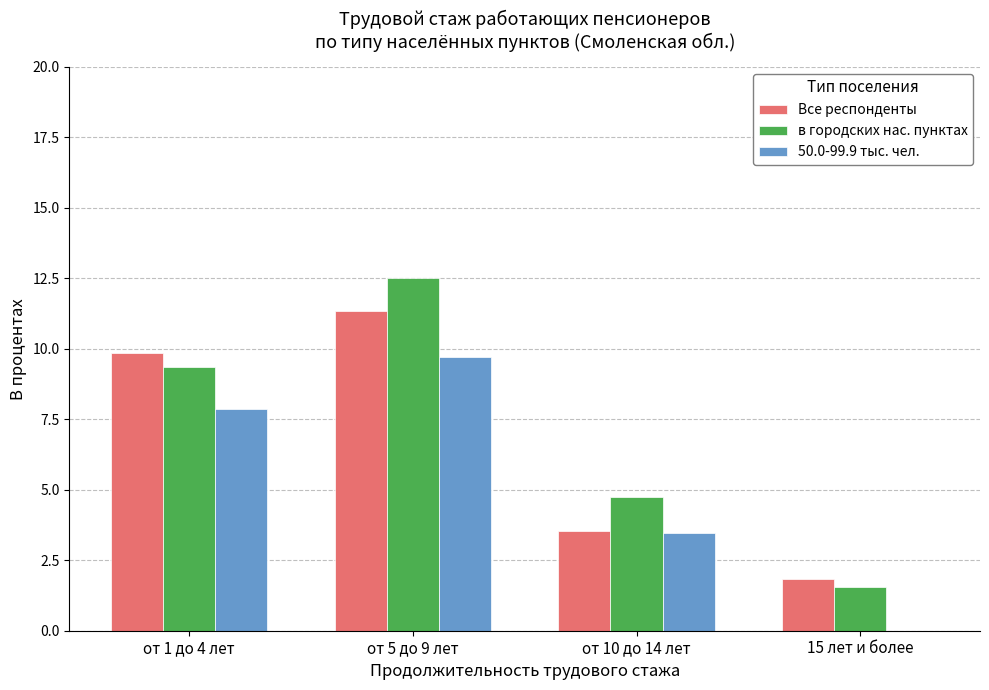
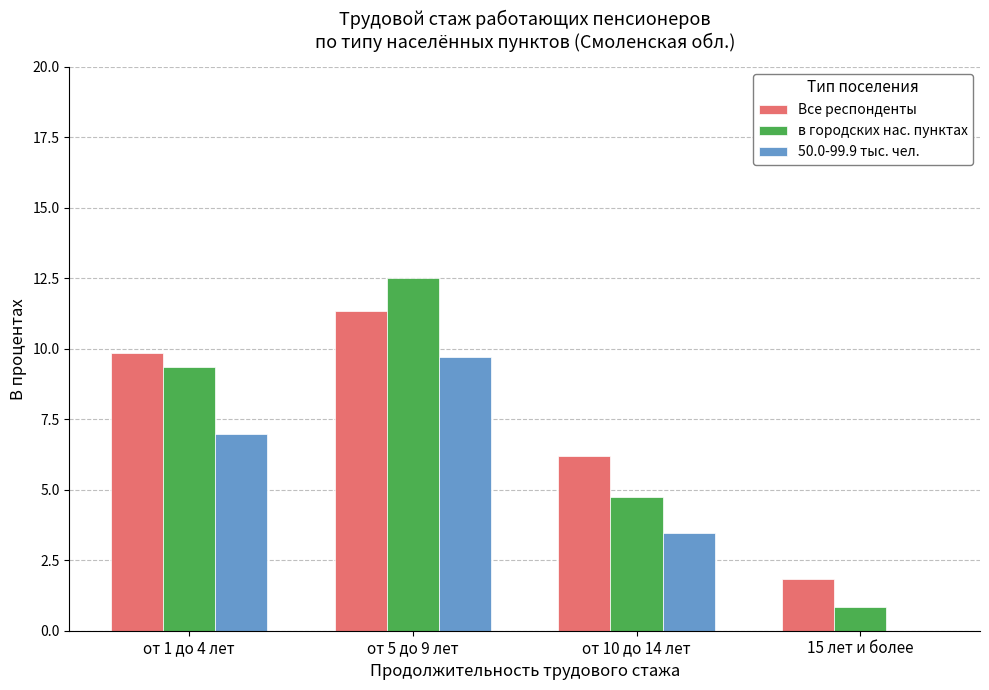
  {
    "Все респонденты": {
      "от 1 до 4 лет": 9.8,
      "от 5 до 9 лет": 11.3,
-     "от 10 до 14 лет": 3.6,
+     "от 10 до 14 лет": 6.2,
      "15 лет и более": 1.8
    },
    "в городских нас. пунктах": {
      "от 1 до 4 лет": 9.4,
      "от 5 до 9 лет": 12.5,
      "от 10 до 14 лет": 4.7,
-     "15 лет и более": 1.5
+     "15 лет и более": 0.8
    },
    "50.0-99.9 тыс. чел.": {
-     "от 1 до 4 лет": 7.9,
+     "от 1 до 4 лет": 7.0,
      "от 5 до 9 лет": 9.7,
      "от 10 до 14 лет": 3.5,
      "15 лет и более": 0.0
    }
  }
